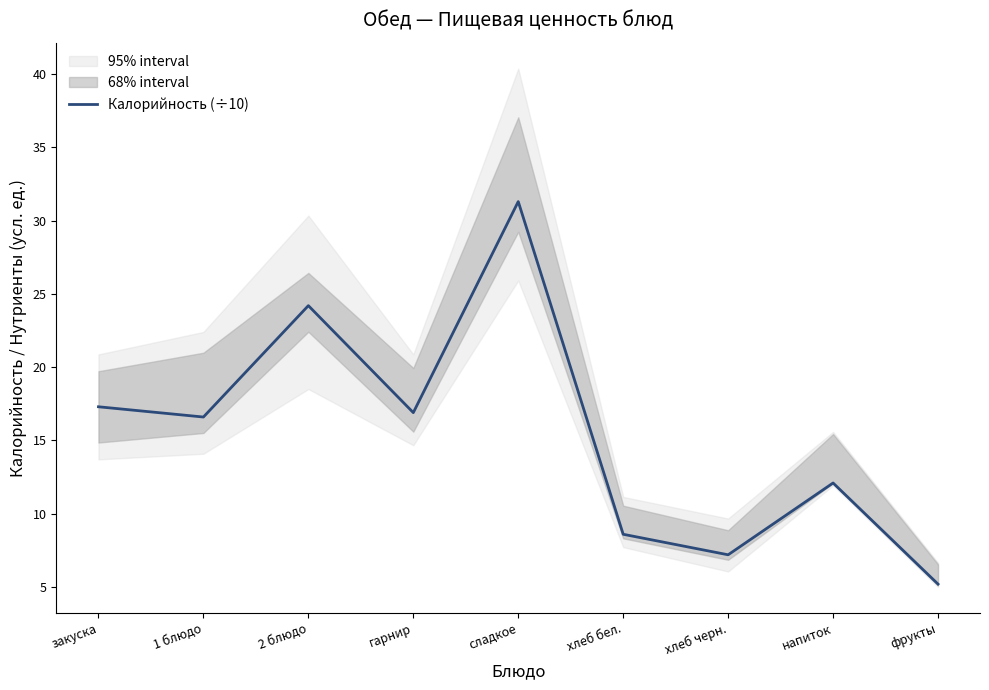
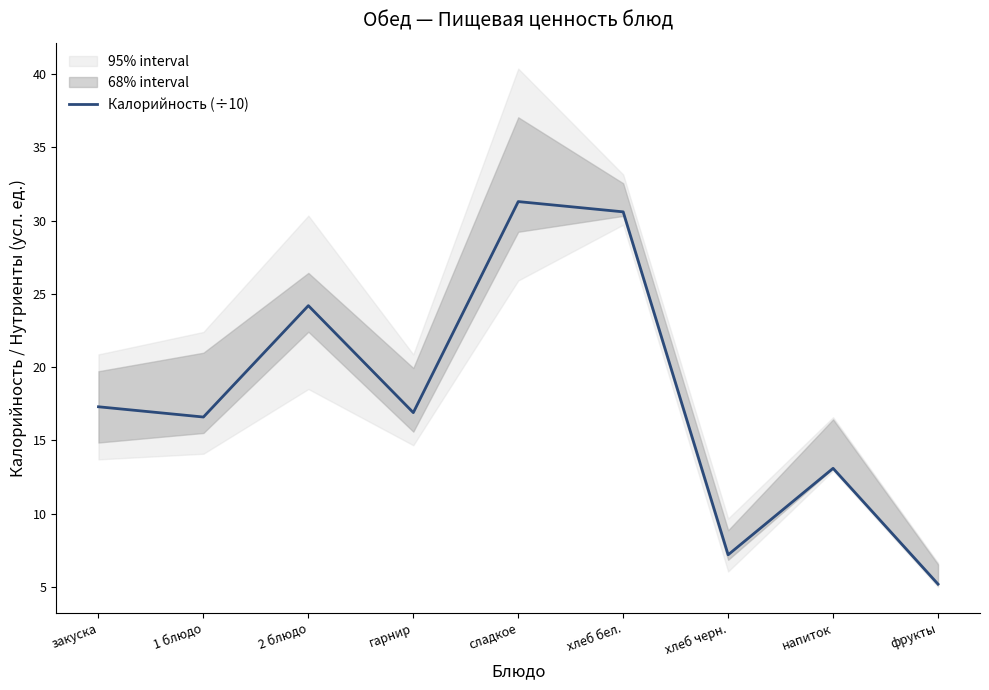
  {
    "Калорийность (÷10)": {
      "закуска": 17.3,
      "1 блюдо": 16.6,
      "2 блюдо": 24.2,
      "гарнир": 16.9,
      "сладкое": 31.3,
-     "хлеб бел.": 8.6,
+     "хлеб бел.": 30.6,
      "хлеб черн.": 7.2,
-     "напиток": 12.1,
+     "напиток": 13.1,
      "фрукты": 5.2
    }
  }
